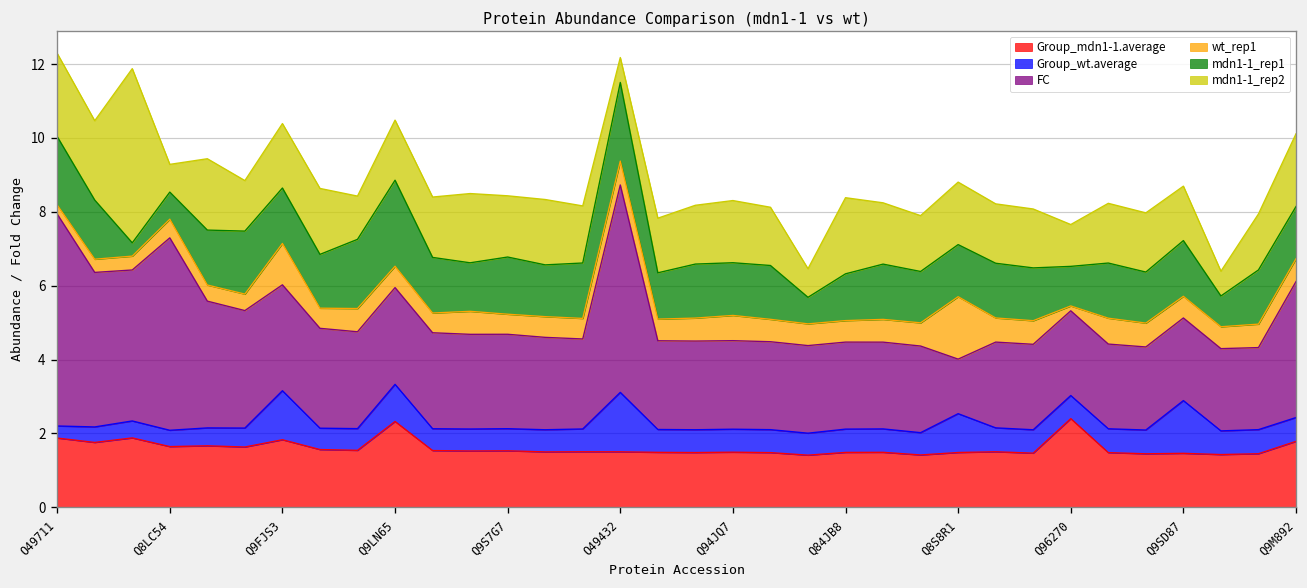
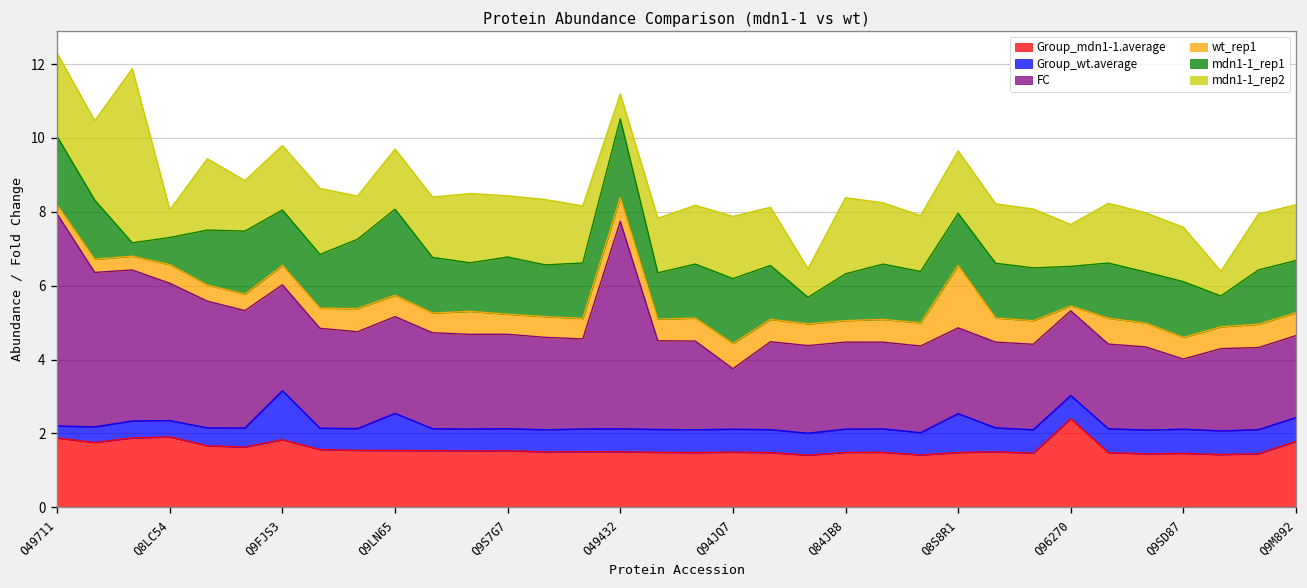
  {
    "Group_mdn1-1.average": {
      "O49711": 1.9,
-     "Q8LC54": 1.6,
+     "Q8LC54": 1.9,
      "Q9FJS3": 1.8,
-     "Q9LN65": 2.3,
+     "Q9LN65": 1.5,
      "Q9S7G7": 1.5,
      "O49432": 1.5,
      "Q94JQ7": 1.5,
      "Q84JB8": 1.5,
      "Q8S8R1": 1.5,
      "Q96270": 2.4,
      "Q9SD87": 1.5,
      "Q9M892": 1.8
    },
    "Group_wt.average": {
      "O49711": 0.3,
      "Q8LC54": 0.4,
      "Q9FJS3": 1.3,
      "Q9LN65": 1.0,
      "Q9S7G7": 0.6,
-     "O49432": 1.6,
+     "O49432": 0.6,
      "Q94JQ7": 0.6,
      "Q84JB8": 0.6,
      "Q8S8R1": 1.1,
      "Q96270": 0.6,
-     "Q9SD87": 1.4,
+     "Q9SD87": 0.7,
      "Q9M892": 0.6
    },
    "FC": {
      "O49711": 5.7,
-     "Q8LC54": 5.2,
+     "Q8LC54": 3.7,
      "Q9FJS3": 2.9,
      "Q9LN65": 2.6,
      "Q9S7G7": 2.6,
      "O49432": 5.6,
-     "Q94JQ7": 2.4,
+     "Q94JQ7": 1.6,
      "Q84JB8": 2.4,
-     "Q8S8R1": 1.5,
+     "Q8S8R1": 2.3,
      "Q96270": 2.3,
-     "Q9SD87": 2.2,
-     "Q9M892": 3.7
+     "Q9SD87": 1.9,
+     "Q9M892": 2.2
    },
    "wt_rep1": {
      "O49711": 0.2,
      "Q8LC54": 0.5,
-     "Q9FJS3": 1.1,
+     "Q9FJS3": 0.5,
      "Q9LN65": 0.6,
      "Q9S7G7": 0.5,
      "O49432": 0.6,
      "Q94JQ7": 0.7,
      "Q84JB8": 0.6,
      "Q8S8R1": 1.7,
      "Q96270": 0.1,
      "Q9SD87": 0.6,
      "Q9M892": 0.6
    },
    "mdn1-1_rep1": {
      "O49711": 1.9,
      "Q8LC54": 0.7,
      "Q9FJS3": 1.5,
      "Q9LN65": 2.3,
      "Q9S7G7": 1.5,
      "O49432": 2.1,
-     "Q94JQ7": 1.4,
+     "Q94JQ7": 1.8,
      "Q84JB8": 1.3,
      "Q8S8R1": 1.4,
      "Q96270": 1.1,
      "Q9SD87": 1.5,
      "Q9M892": 1.4
    },
    "mdn1-1_rep2": {
      "O49711": 2.3,
      "Q8LC54": 0.8,
      "Q9FJS3": 1.7,
      "Q9LN65": 1.6,
      "Q9S7G7": 1.7,
      "O49432": 0.7,
      "Q94JQ7": 1.7,
      "Q84JB8": 2.1,
      "Q8S8R1": 1.7,
      "Q96270": 1.1,
      "Q9SD87": 1.5,
-     "Q9M892": 2.0
+     "Q9M892": 1.5
    }
  }
